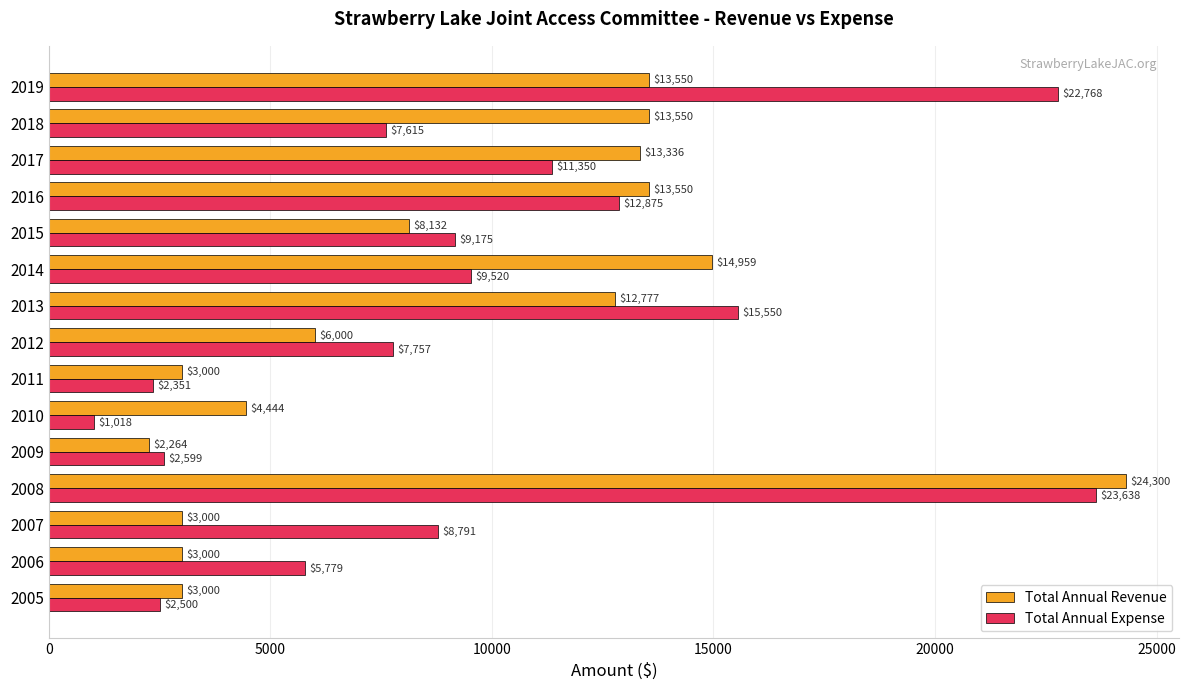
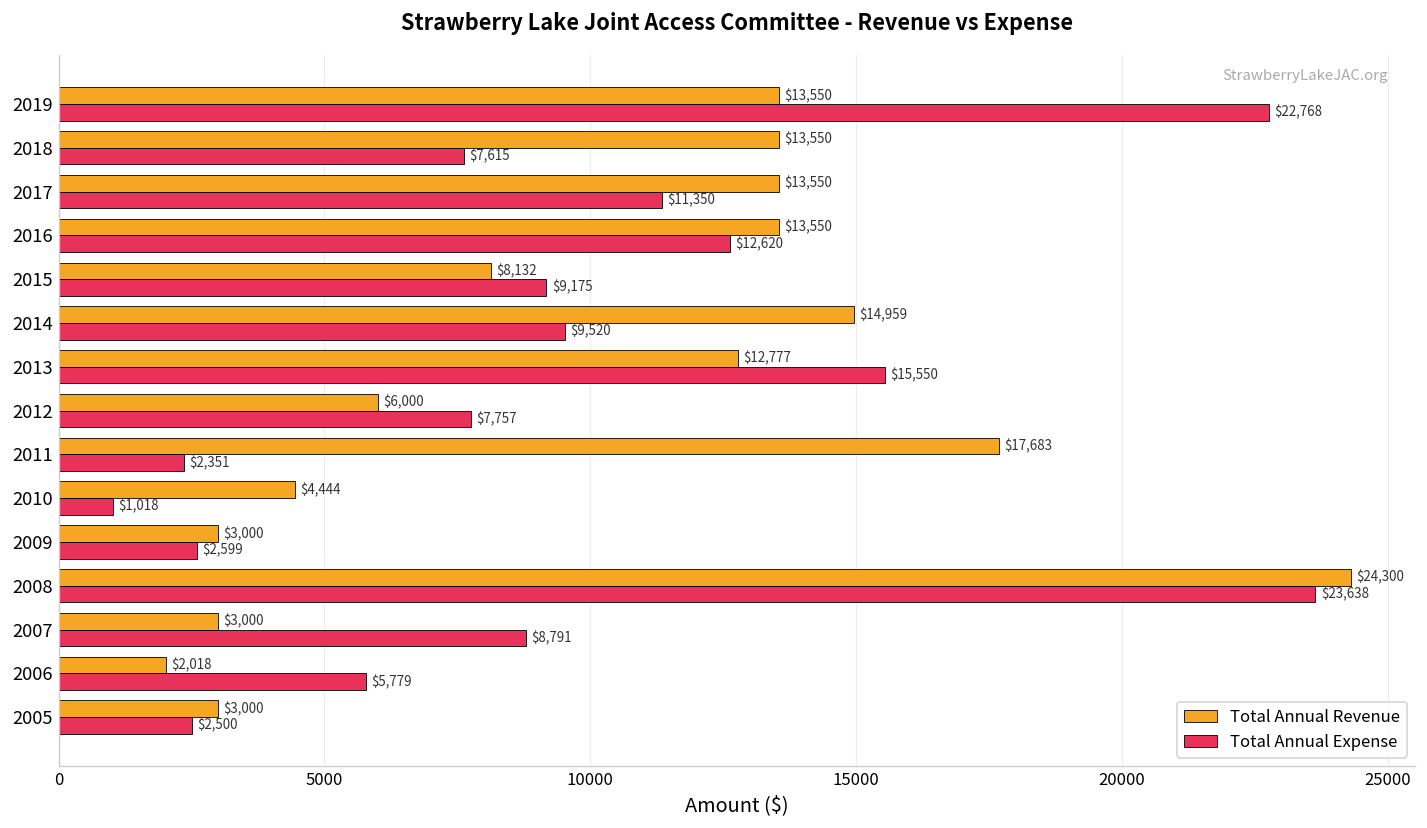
  {
    "Total Annual Revenue": {
      "2019": "$13,550",
      "2018": "$13,550",
-     "2017": "$13,336",
+     "2017": "$13,550",
      "2016": "$13,550",
      "2015": "$8,132",
      "2014": "$14,959",
      "2013": "$12,777",
      "2012": "$6,000",
-     "2011": "$3,000",
+     "2011": "$17,683",
      "2010": "$4,444",
-     "2009": "$2,264",
+     "2009": "$3,000",
      "2008": "$24,300",
      "2007": "$3,000",
-     "2006": "$3,000",
+     "2006": "$2,018",
      "2005": "$3,000"
    },
    "Total Annual Expense": {
      "2019": "$22,768",
      "2018": "$7,615",
      "2017": "$11,350",
-     "2016": "$12,875",
+     "2016": "$12,620",
      "2015": "$9,175",
      "2014": "$9,520",
      "2013": "$15,550",
      "2012": "$7,757",
      "2011": "$2,351",
      "2010": "$1,018",
      "2009": "$2,599",
      "2008": "$23,638",
      "2007": "$8,791",
      "2006": "$5,779",
      "2005": "$2,500"
    }
  }
